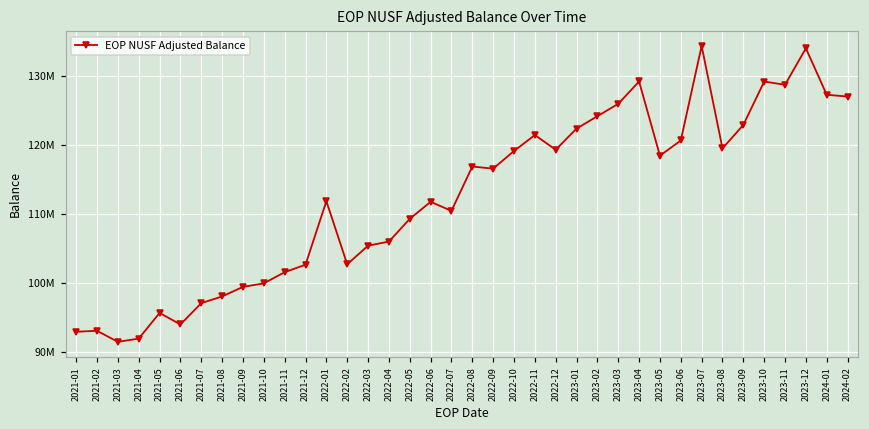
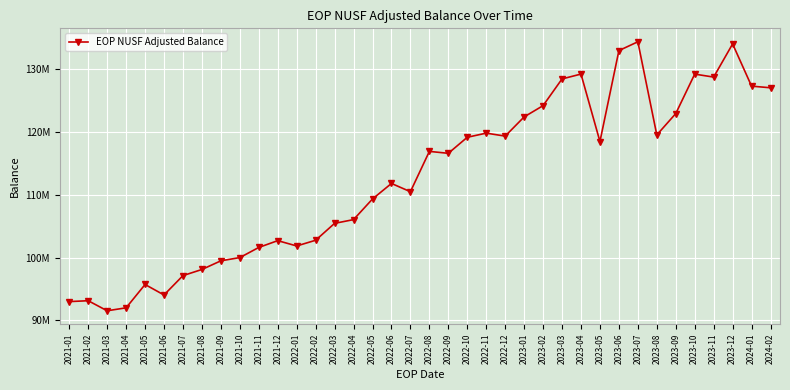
  {
    "2021-01": 93000000,
    "2021-02": 93000000,
    "2021-03": 92000000,
    "2021-04": 92000000,
    "2021-05": 96000000,
    "2021-06": 94000000,
    "2021-07": 97000000,
    "2021-08": 98000000,
    "2021-09": 99000000,
    "2021-10": 100000000,
    "2021-11": 102000000,
    "2021-12": 103000000,
-   "2022-01": 112000000,
+   "2022-01": 102000000,
    "2022-02": 103000000,
    "2022-03": 105000000,
    "2022-04": 106000000,
    "2022-05": 109000000,
    "2022-06": 112000000,
    "2022-07": 111000000,
    "2022-08": 117000000,
    "2022-09": 117000000,
    "2022-10": 119000000,
-   "2022-11": 122000000,
+   "2022-11": 120000000,
    "2022-12": 119000000,
    "2023-01": 122000000,
    "2023-02": 124000000,
-   "2023-03": 126000000,
+   "2023-03": 128000000,
    "2023-04": 129000000,
    "2023-05": 119000000,
-   "2023-06": 121000000,
+   "2023-06": 133000000,
    "2023-07": 134000000,
    "2023-08": 120000000,
    "2023-09": 123000000,
    "2023-10": 129000000,
    "2023-11": 129000000,
    "2023-12": 134000000,
    "2024-01": 127000000,
    "2024-02": 127000000
  }
